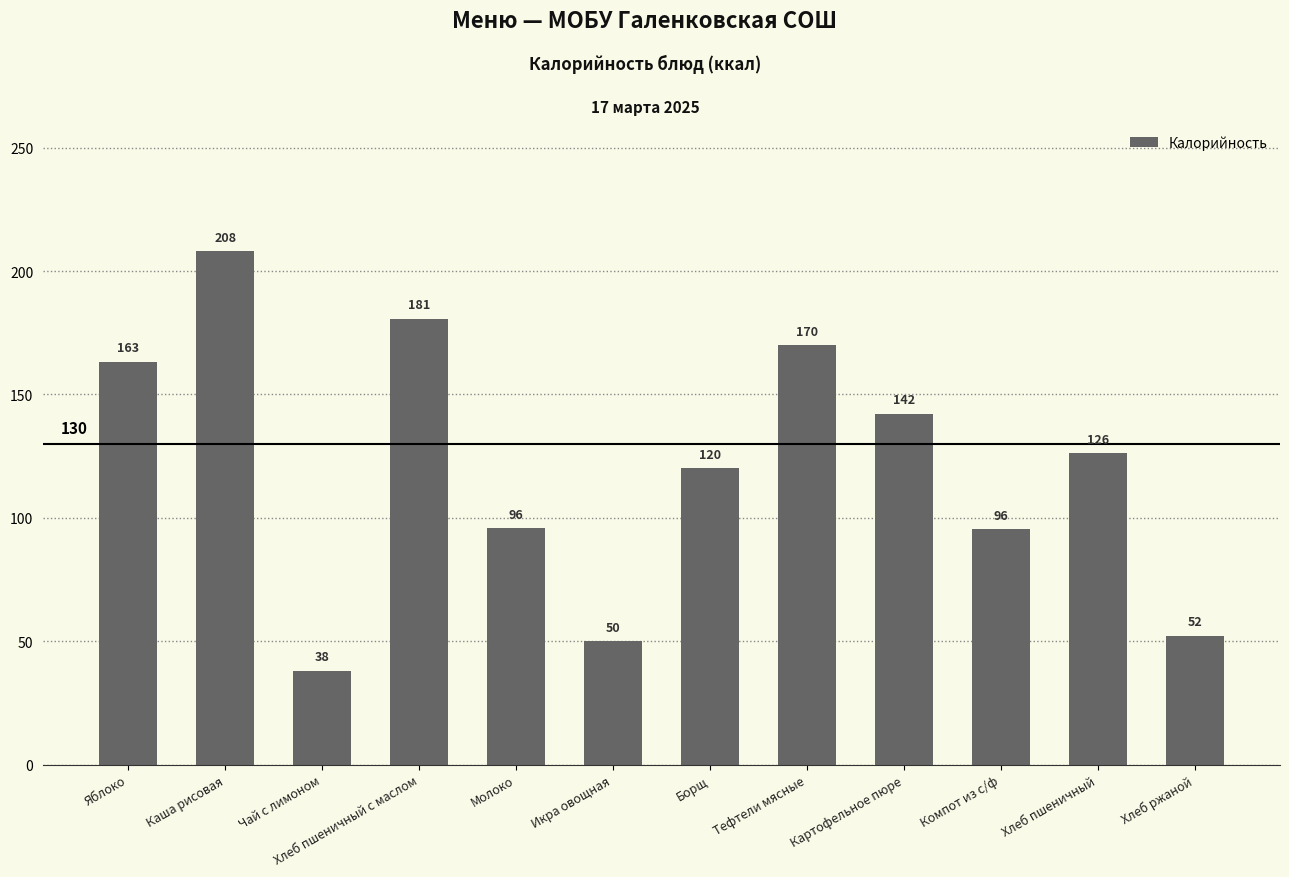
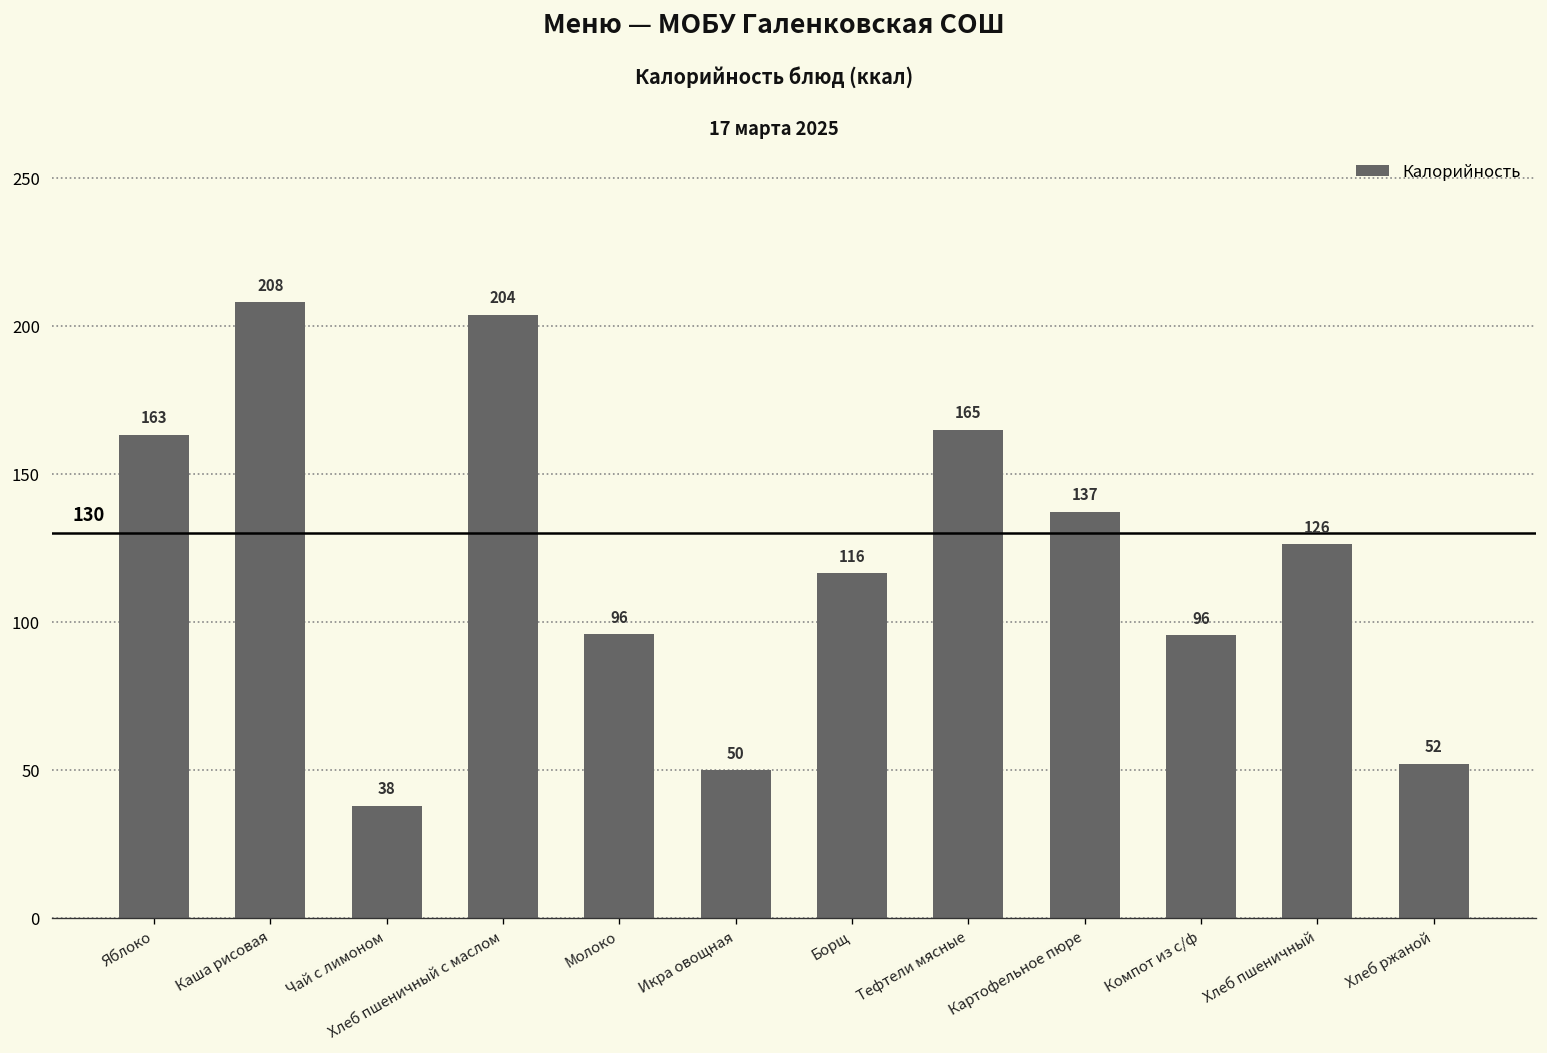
  {
    "Яблоко": 163,
    "Каша рисовая": 208,
    "Чай с лимоном": 38,
-   "Хлеб пшеничный с маслом": 181,
+   "Хлеб пшеничный с маслом": 204,
    "Молоко": 96,
    "Икра овощная": 50,
-   "Борщ": 120,
-   "Тефтели мясные": 170,
-   "Картофельное пюре": 142,
+   "Борщ": 116,
+   "Тефтели мясные": 165,
+   "Картофельное пюре": 137,
    "Компот из с/ф": 96,
    "Хлеб пшеничный": 126,
    "Хлеб ржаной": 52
  }
